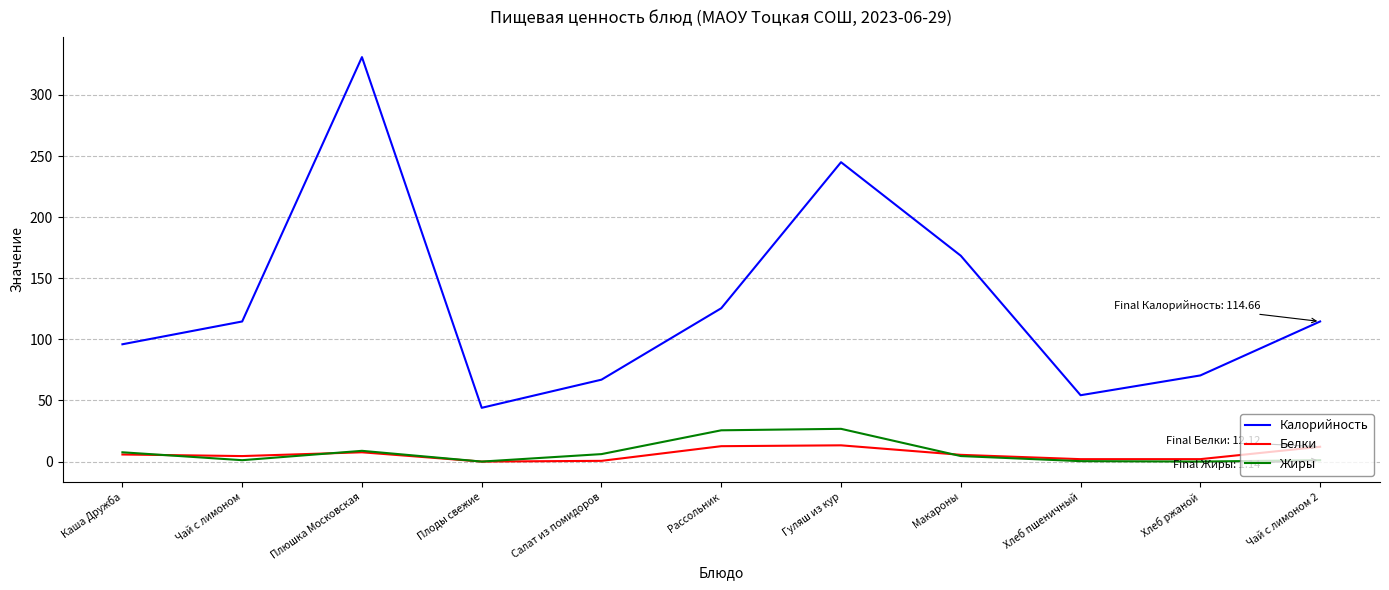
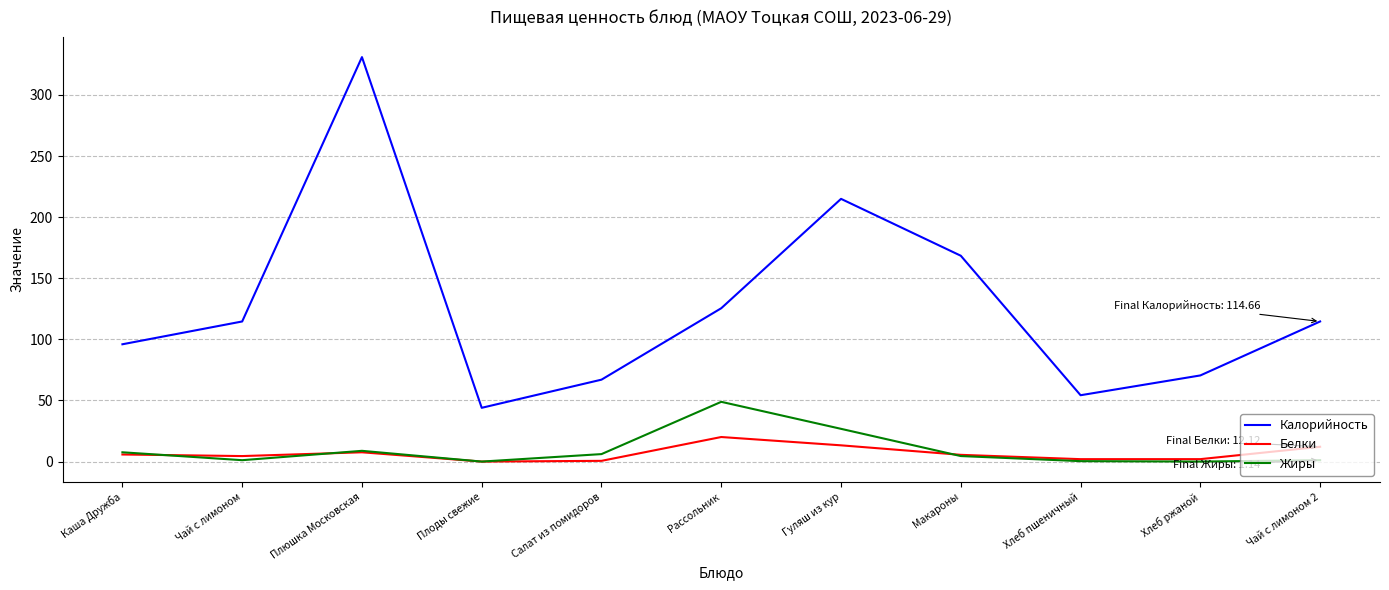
  {
    "Калорийность": {
      "Каша Дружба": 96,
      "Чай с лимоном": 115,
      "Плюшка Московская": 331,
      "Плоды свежие": 44,
      "Салат из помидоров": 67,
      "Рассольник": 126,
-     "Гуляш из кур": 245,
+     "Гуляш из кур": 215,
      "Макароны": 168,
      "Хлеб пшеничный": 54,
      "Хлеб ржаной": 71
    },
    "Белки": {
      "Чай с лимоном": 5,
      "Салат из помидоров": 1,
-     "Рассольник": 13,
+     "Рассольник": 20,
      "Гуляш из кур": 13
    },
    "Жиры": {
      "Чай с лимоном": 1,
      "Салат из помидоров": 6,
-     "Рассольник": 26,
+     "Рассольник": 49,
      "Гуляш из кур": 27
    }
  }
